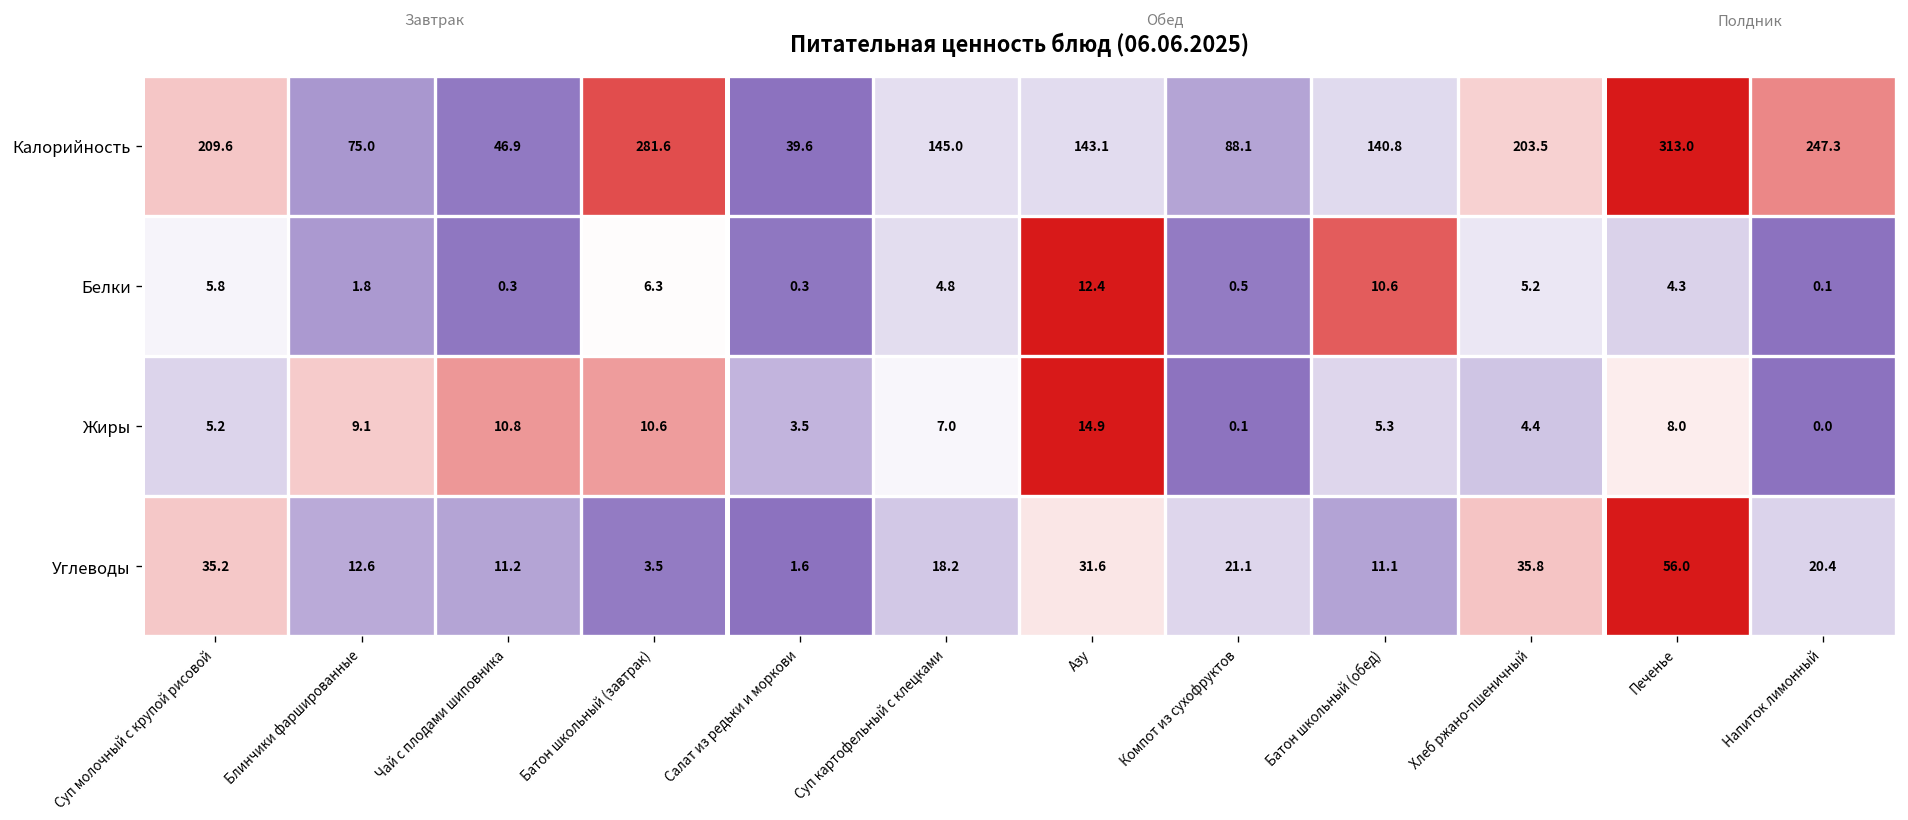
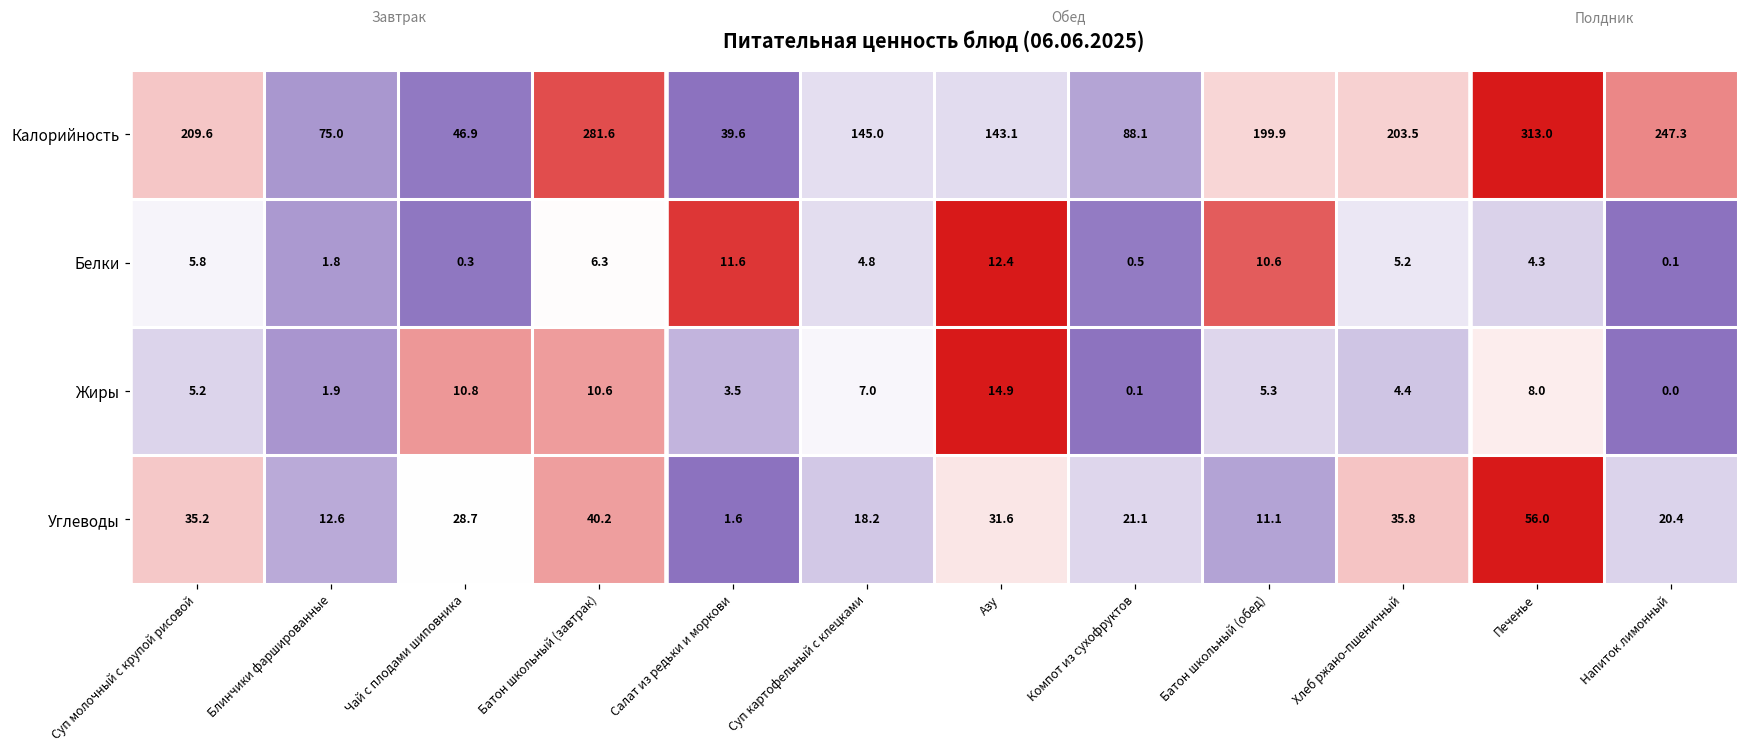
  {
    "Калорийность": {
      "Суп молочный с крупой рисовой": 209.6,
      "Блинчики фаршированные": 75.0,
      "Чай с плодами шиповника": 46.9,
      "Батон школьный (завтрак)": 281.6,
      "Салат из редьки и моркови": 39.6,
      "Суп картофельный с клецками": 145.0,
      "Азу": 143.1,
      "Компот из сухофруктов": 88.1,
-     "Батон школьный (обед)": 140.8,
+     "Батон школьный (обед)": 199.9,
      "Хлеб ржано-пшеничный": 203.5,
      "Печенье": 313.0,
      "Напиток лимонный": 247.3
    },
    "Белки": {
      "Суп молочный с крупой рисовой": 5.8,
      "Блинчики фаршированные": 1.8,
      "Чай с плодами шиповника": 0.3,
      "Батон школьный (завтрак)": 6.3,
-     "Салат из редьки и моркови": 0.3,
+     "Салат из редьки и моркови": 11.6,
      "Суп картофельный с клецками": 4.8,
      "Азу": 12.4,
      "Компот из сухофруктов": 0.5,
      "Батон школьный (обед)": 10.6,
      "Хлеб ржано-пшеничный": 5.2,
      "Печенье": 4.3,
      "Напиток лимонный": 0.1
    },
    "Жиры": {
      "Суп молочный с крупой рисовой": 5.2,
-     "Блинчики фаршированные": 9.1,
+     "Блинчики фаршированные": 1.9,
      "Чай с плодами шиповника": 10.8,
      "Батон школьный (завтрак)": 10.6,
      "Салат из редьки и моркови": 3.5,
      "Суп картофельный с клецками": 7.0,
      "Азу": 14.9,
      "Компот из сухофруктов": 0.1,
      "Батон школьный (обед)": 5.3,
      "Хлеб ржано-пшеничный": 4.4,
      "Печенье": 8.0,
      "Напиток лимонный": 0.0
    },
    "Углеводы": {
      "Суп молочный с крупой рисовой": 35.2,
      "Блинчики фаршированные": 12.6,
-     "Чай с плодами шиповника": 11.2,
-     "Батон школьный (завтрак)": 3.5,
+     "Чай с плодами шиповника": 28.7,
+     "Батон школьный (завтрак)": 40.2,
      "Салат из редьки и моркови": 1.6,
      "Суп картофельный с клецками": 18.2,
      "Азу": 31.6,
      "Компот из сухофруктов": 21.1,
      "Батон школьный (обед)": 11.1,
      "Хлеб ржано-пшеничный": 35.8,
      "Печенье": 56.0,
      "Напиток лимонный": 20.4
    }
  }
